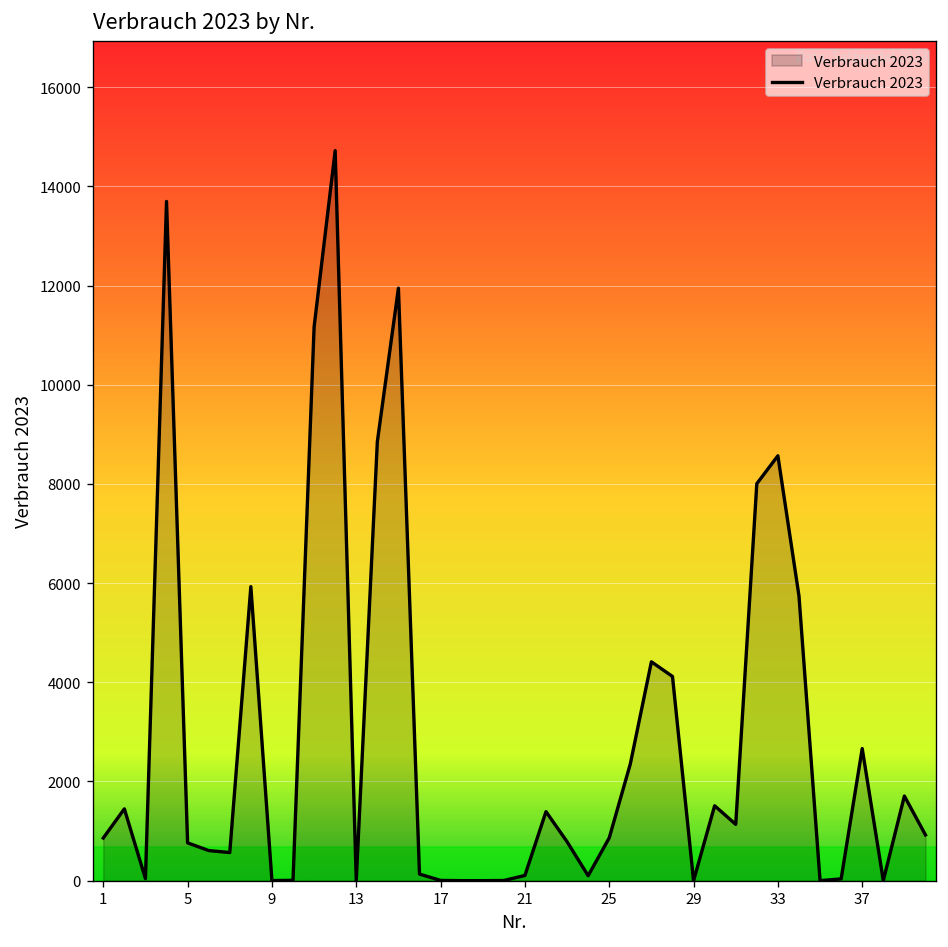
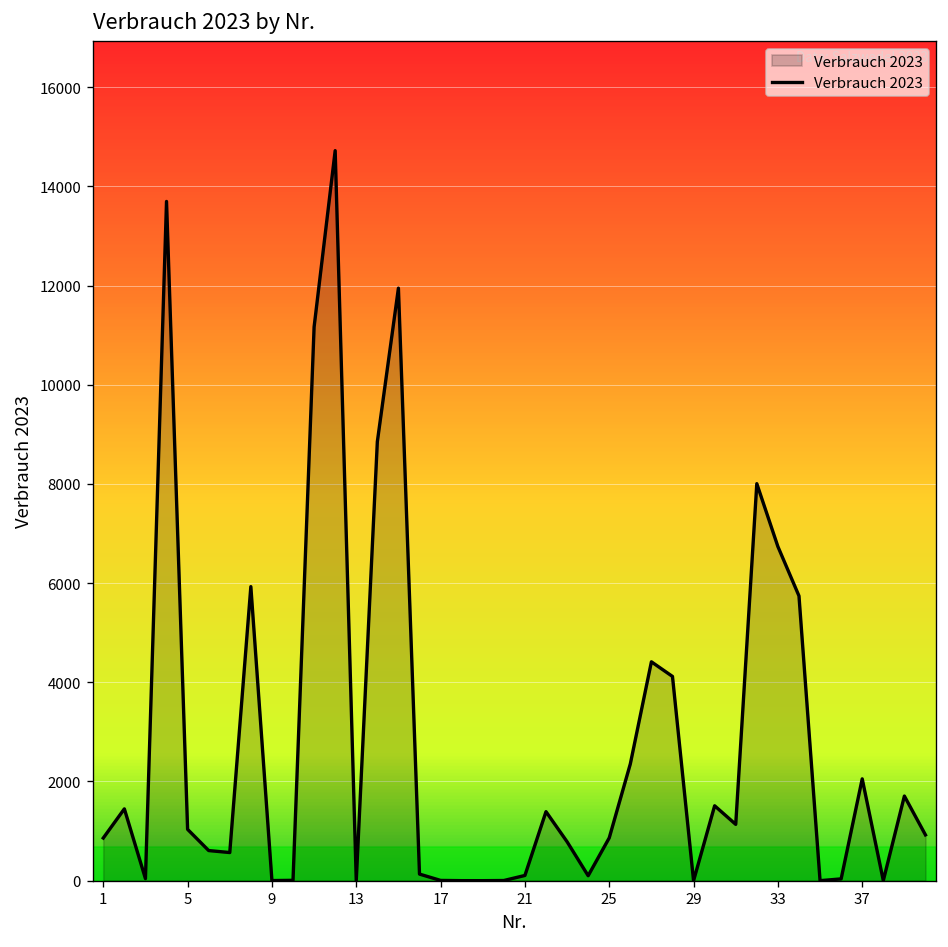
  {
    "1": 900,
-   "5": 800,
+   "5": 1000,
    "25": 900,
-   "33": 8600,
-   "37": 2700
+   "33": 6700,
+   "37": 2100
  }
